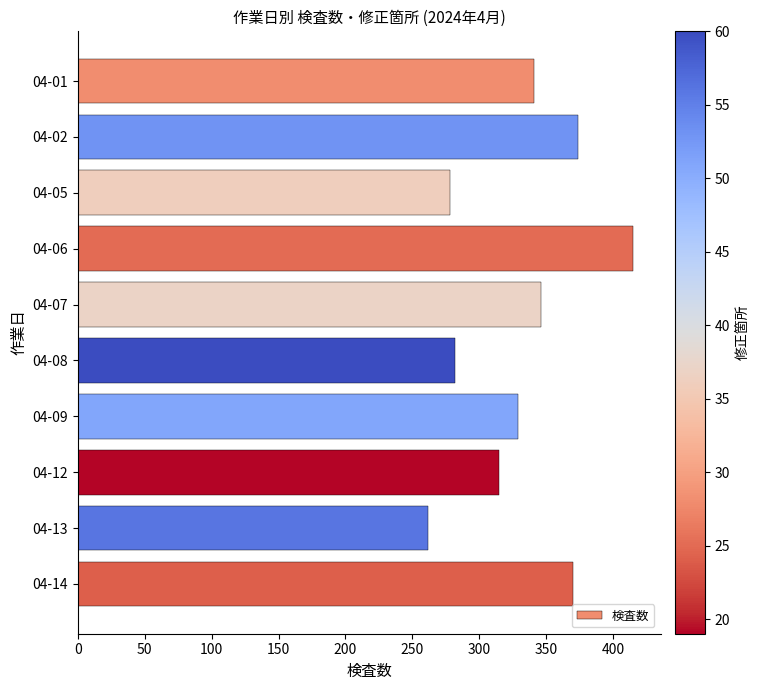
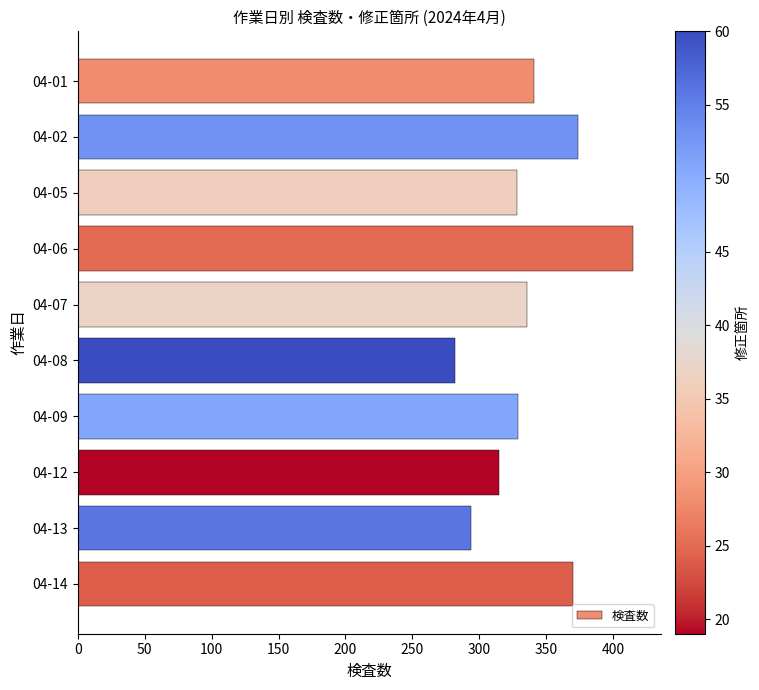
  {
    "04-01": 341,
    "04-02": 374,
-   "04-05": 278,
+   "04-05": 328,
    "04-06": 415,
-   "04-07": 346,
+   "04-07": 336,
    "04-08": 282,
    "04-09": 329,
    "04-12": 315,
-   "04-13": 262,
+   "04-13": 294,
    "04-14": 370
  }
